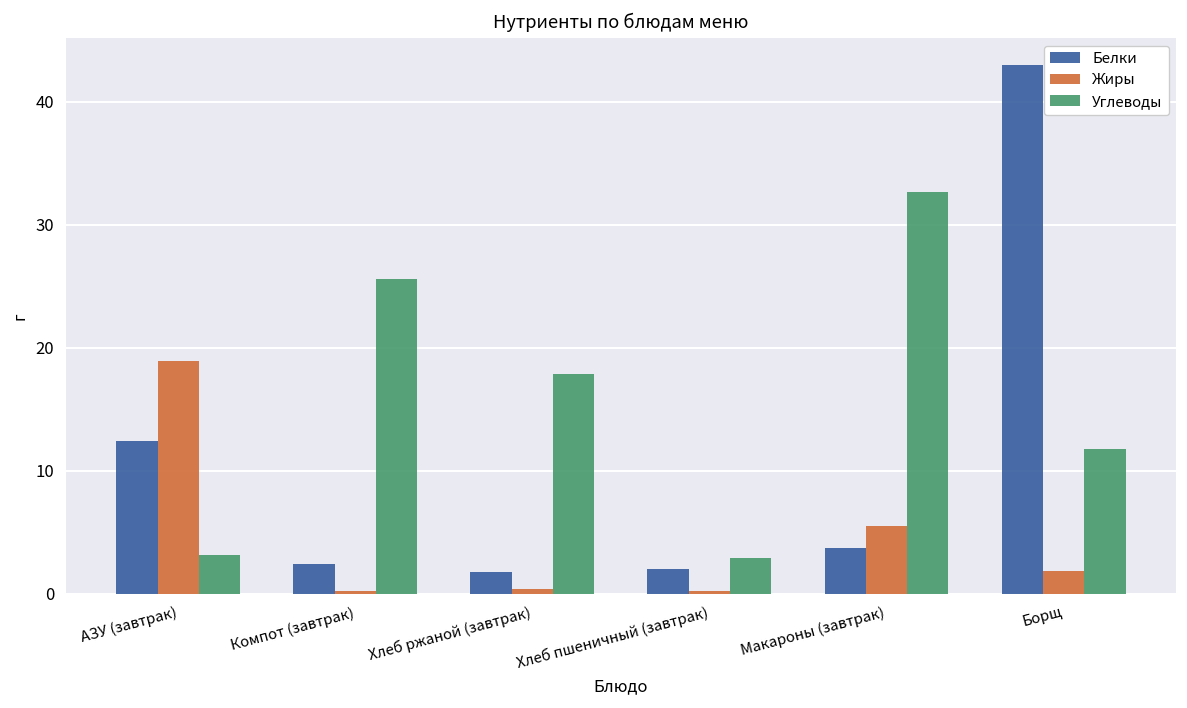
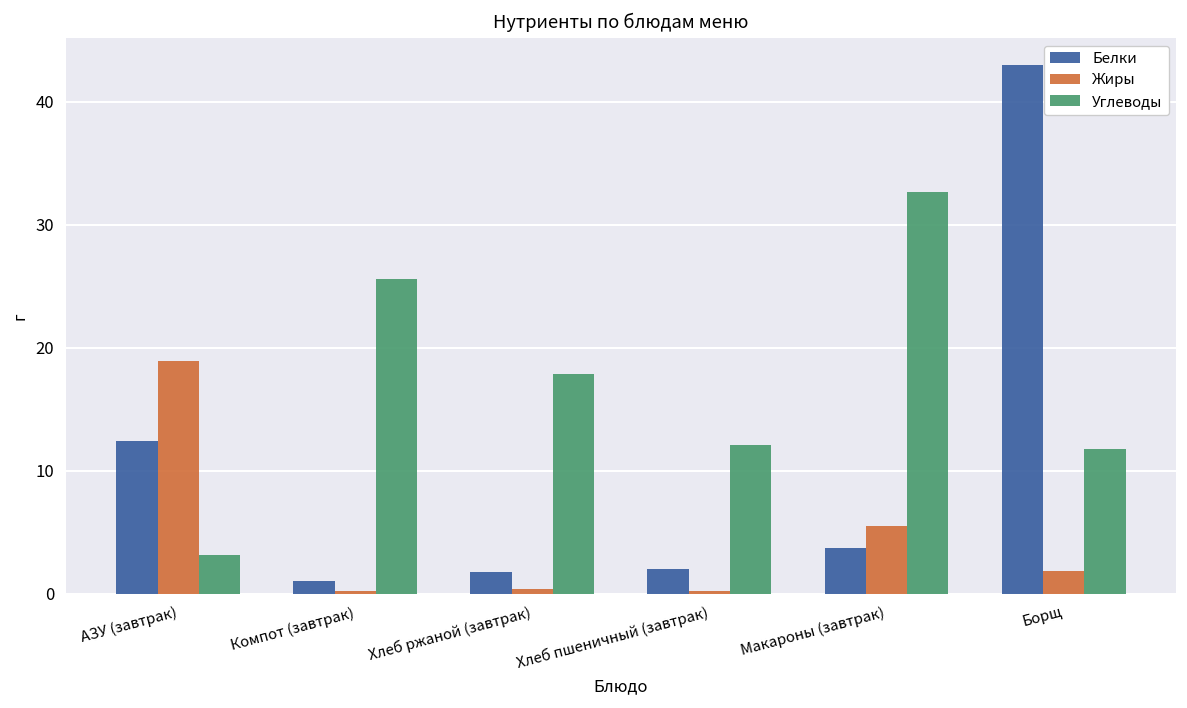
  {
    "Белки": {
      "АЗУ (завтрак)": 12.4,
-     "Компот (завтрак)": 2.4,
+     "Компот (завтрак)": 1.0,
      "Хлеб ржаной (завтрак)": 1.8,
      "Хлеб пшеничный (завтрак)": 2.0,
      "Макароны (завтрак)": 3.7,
      "Борщ": 43.0
    },
    "Жиры": {
      "АЗУ (завтрак)": 18.9,
      "Хлеб ржаной (завтрак)": 0.4,
      "Хлеб пшеничный (завтрак)": 0.3,
      "Макароны (завтрак)": 5.5,
      "Борщ": 1.8
    },
    "Углеводы": {
      "АЗУ (завтрак)": 3.2,
      "Компот (завтрак)": 25.6,
      "Хлеб ржаной (завтрак)": 17.9,
-     "Хлеб пшеничный (завтрак)": 2.9,
+     "Хлеб пшеничный (завтрак)": 12.1,
      "Макароны (завтрак)": 32.7,
      "Борщ": 11.8
    }
  }
